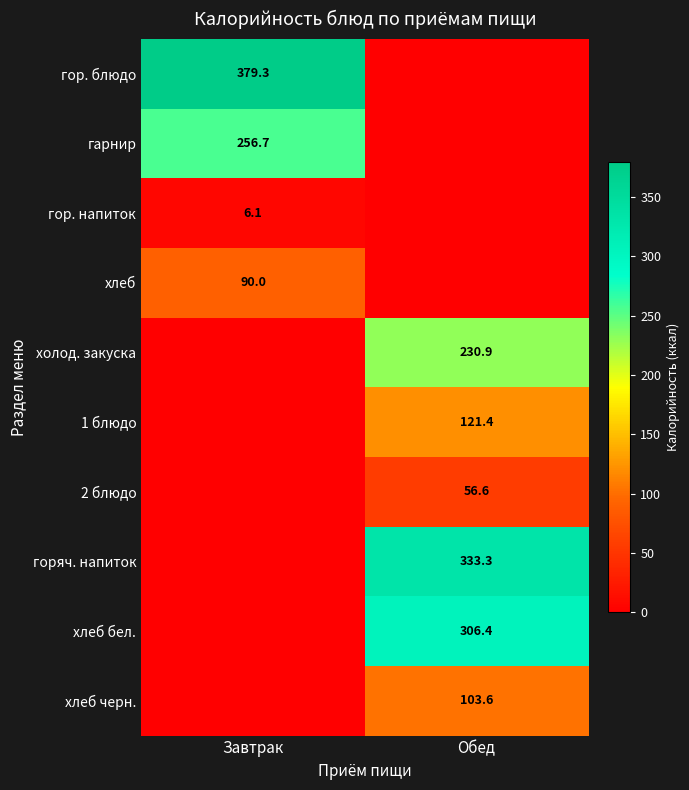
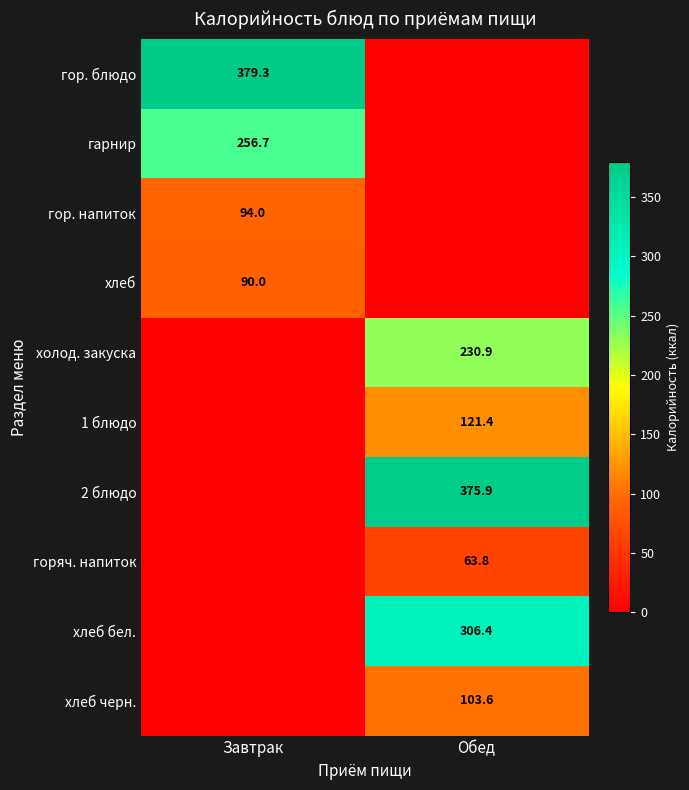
  {
    "гор. блюдо": {
      "Завтрак": 379.3
    },
    "гарнир": {
      "Завтрак": 256.7
    },
    "гор. напиток": {
-     "Завтрак": 6.1
+     "Завтрак": 94.0
    },
    "хлеб": {
      "Завтрак": 90.0
    },
    "холод. закуска": {
      "Обед": 230.9
    },
    "1 блюдо": {
      "Обед": 121.4
    },
    "2 блюдо": {
-     "Обед": 56.6
+     "Обед": 375.9
    },
    "горяч. напиток": {
-     "Обед": 333.3
+     "Обед": 63.8
    },
    "хлеб бел.": {
      "Обед": 306.4
    },
    "хлеб черн.": {
      "Обед": 103.6
    }
  }
